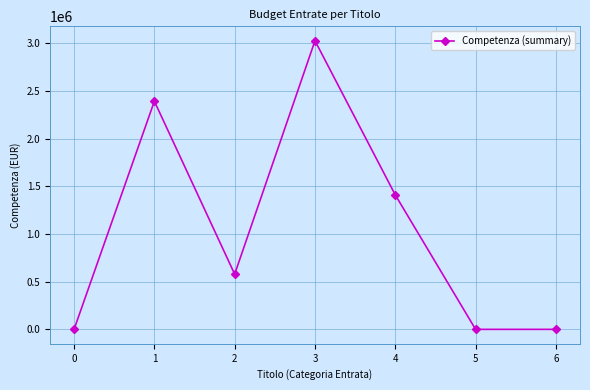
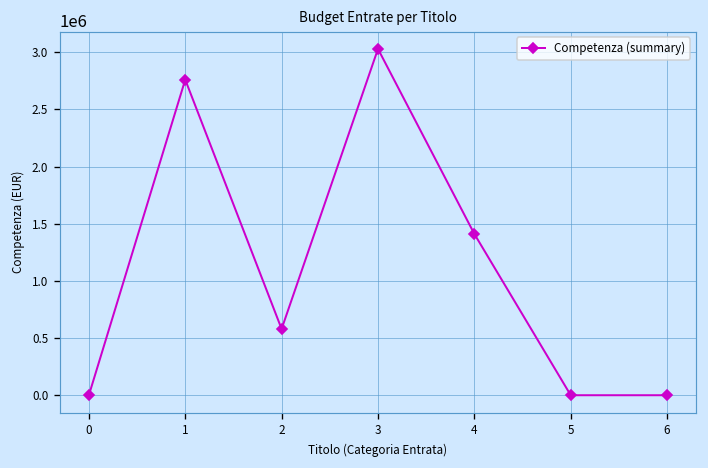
  {
    "0": 0,
-   "1": 2400000,
+   "1": 2800000,
    "2": 600000,
    "3": 3000000,
    "4": 1400000,
    "5": 0,
    "6": 0
  }
